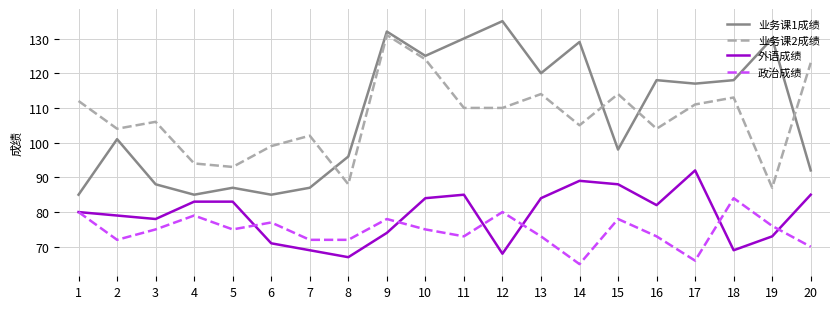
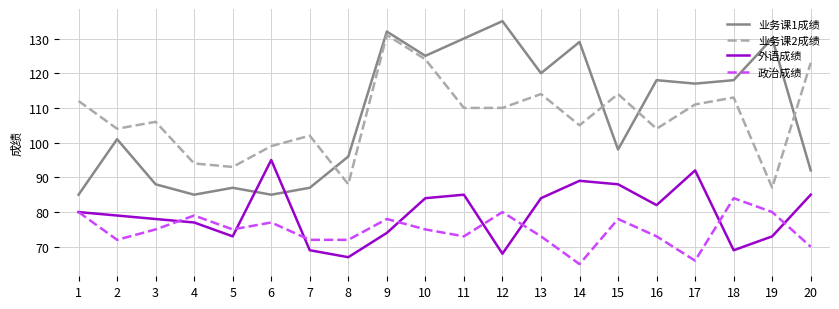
  {
    "外语成绩": {
      "2": 79,
      "3": 78,
-     "4": 83,
-     "5": 83,
-     "6": 71,
+     "4": 77,
+     "5": 73,
+     "6": 95,
      "7": 69,
      "8": 67,
      "9": 74,
      "10": 84,
      "11": 85,
      "12": 68,
      "13": 84,
      "14": 89,
      "15": 88,
      "16": 82,
      "17": 92,
      "18": 69,
      "19": 73,
      "20": 85
    },
    "政治成绩": {
      "2": 72,
      "3": 75,
      "4": 79,
      "5": 75,
      "6": 77,
      "7": 72,
      "8": 72,
      "9": 78,
      "10": 75,
      "11": 73,
      "12": 80,
      "13": 73,
      "14": 65,
      "15": 78,
      "16": 73,
      "17": 66,
      "18": 84,
-     "19": 76,
+     "19": 80,
      "20": 70
    }
  }
